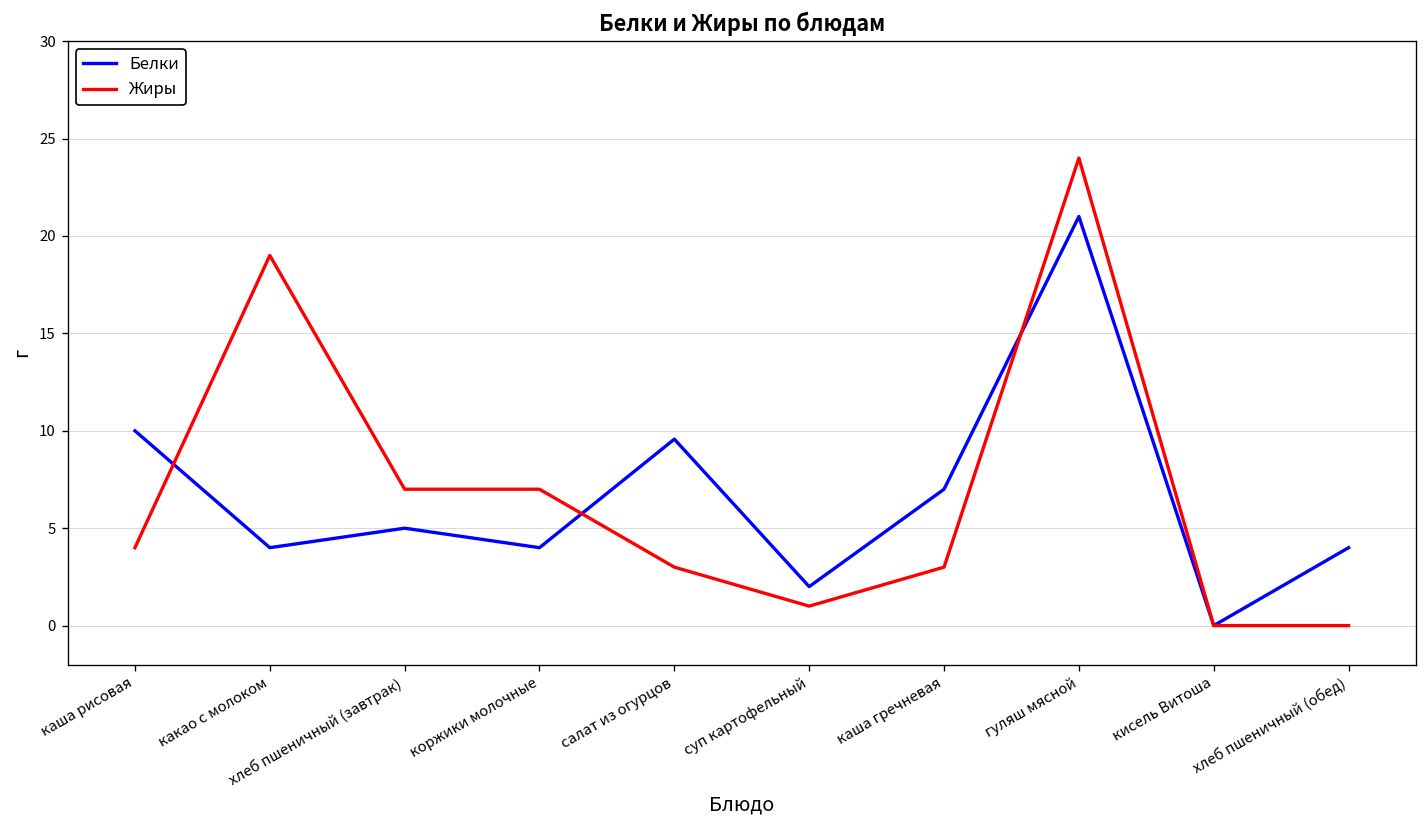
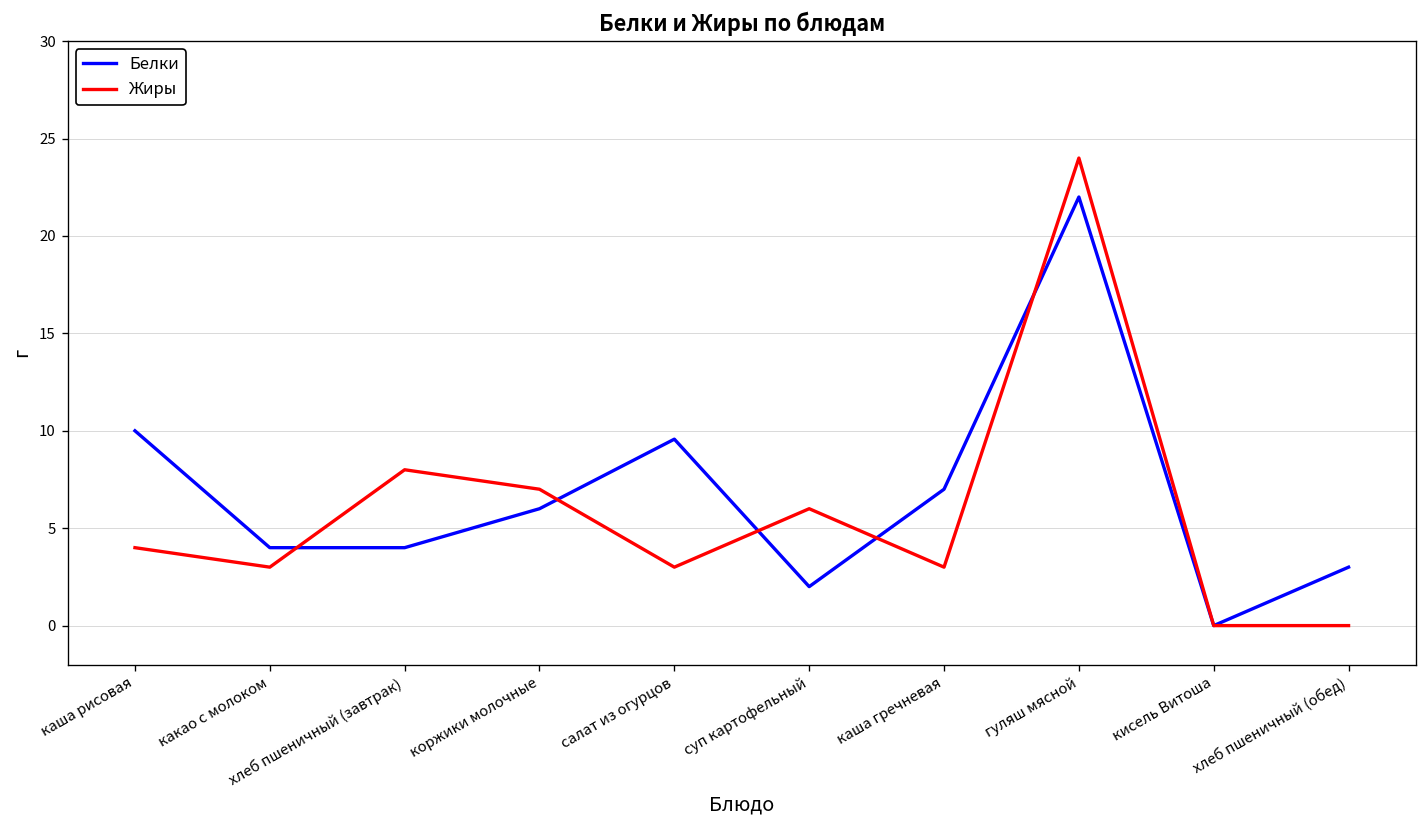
  {
    "Белки": {
      "каша рисовая": 10,
      "какао с молоком": 4,
-     "хлеб пшеничный (завтрак)": 5,
-     "коржики молочные": 4,
+     "хлеб пшеничный (завтрак)": 4,
+     "коржики молочные": 6,
      "салат из огурцов": 9.6,
      "суп картофельный": 2,
      "каша гречневая": 7,
-     "гуляш мясной": 21,
-     "хлеб пшеничный (обед)": 4
+     "гуляш мясной": 22,
+     "хлеб пшеничный (обед)": 3
    },
    "Жиры": {
      "каша рисовая": 4,
-     "какао с молоком": 19,
-     "хлеб пшеничный (завтрак)": 7,
+     "какао с молоком": 3,
+     "хлеб пшеничный (завтрак)": 8,
      "коржики молочные": 7,
      "салат из огурцов": 3,
-     "суп картофельный": 1,
+     "суп картофельный": 6,
      "каша гречневая": 3,
      "гуляш мясной": 24,
      "хлеб пшеничный (обед)": 0
    }
  }
